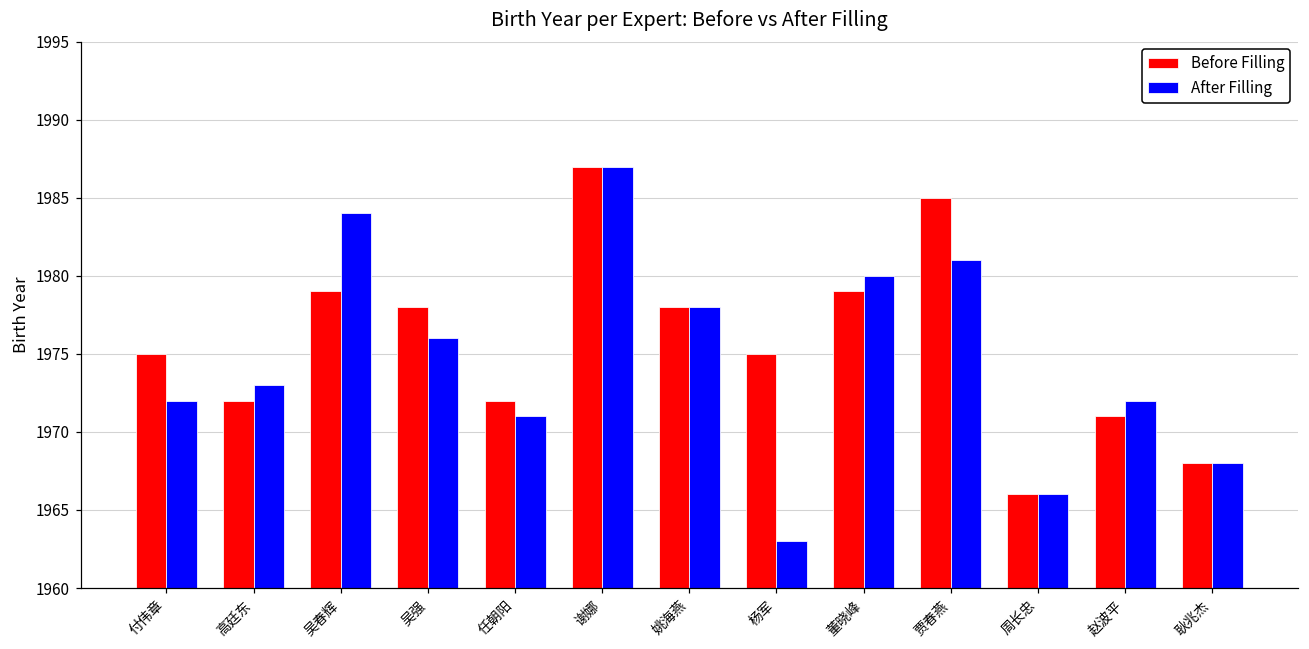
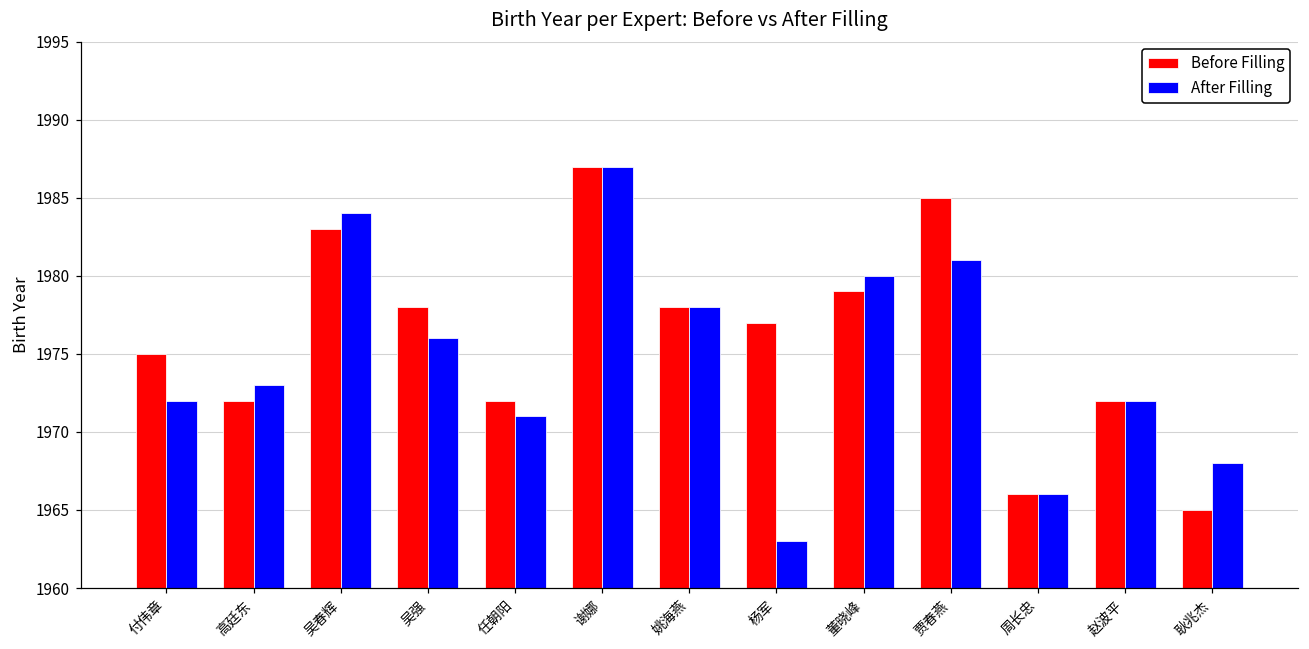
  {
    "Before Filling": {
      "付伟章": 1975,
      "高廷东": 1972,
-     "吴春辉": 1979,
+     "吴春辉": 1983,
      "吴强": 1978,
      "任朝阳": 1972,
      "谢娜": 1987,
      "姚海燕": 1978,
-     "杨军": 1975,
+     "杨军": 1977,
      "董晓峰": 1979,
      "贾春燕": 1985,
      "周长忠": 1966,
-     "赵波平": 1971,
-     "耿兆杰": 1968
+     "赵波平": 1972,
+     "耿兆杰": 1965
    },
    "After Filling": {
      "付伟章": 1972,
      "高廷东": 1973,
      "吴春辉": 1984,
      "吴强": 1976,
      "任朝阳": 1971,
      "谢娜": 1987,
      "姚海燕": 1978,
      "杨军": 1963,
      "董晓峰": 1980,
      "贾春燕": 1981,
      "周长忠": 1966,
      "赵波平": 1972,
      "耿兆杰": 1968
    }
  }
